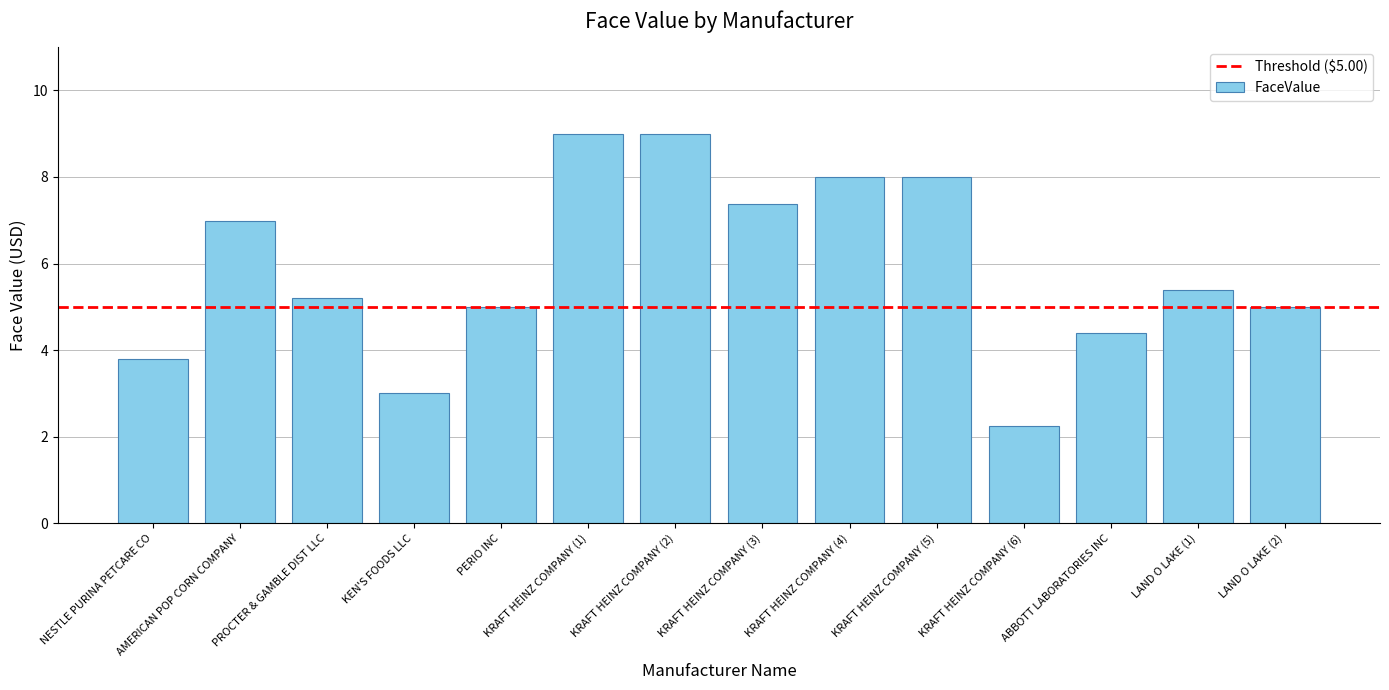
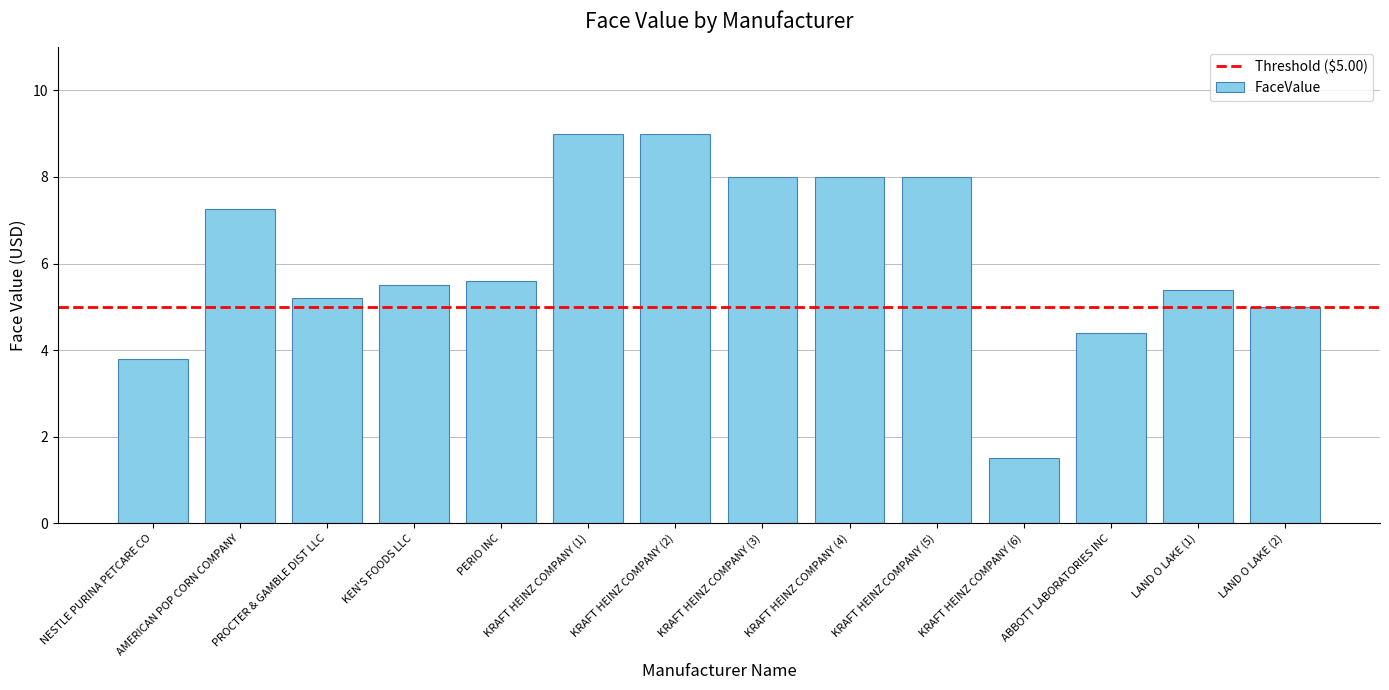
  {
    "NESTLE PURINA PETCARE CO": 3.8,
-   "AMERICAN POP CORN COMPANY": 7.0,
+   "AMERICAN POP CORN COMPANY": 7.3,
    "PROCTER & GAMBLE DIST LLC": 5.2,
-   "KEN'S FOODS LLC": 3.0,
-   "PERIO INC": 5.0,
+   "KEN'S FOODS LLC": 5.5,
+   "PERIO INC": 5.6,
    "KRAFT HEINZ COMPANY (1)": 9.0,
    "KRAFT HEINZ COMPANY (2)": 9.0,
-   "KRAFT HEINZ COMPANY (3)": 7.4,
+   "KRAFT HEINZ COMPANY (3)": 8.0,
    "KRAFT HEINZ COMPANY (4)": 8.0,
    "KRAFT HEINZ COMPANY (5)": 8.0,
-   "KRAFT HEINZ COMPANY (6)": 2.3,
+   "KRAFT HEINZ COMPANY (6)": 1.5,
    "ABBOTT LABORATORIES INC": 4.4,
    "LAND O LAKE (1)": 5.4,
    "LAND O LAKE (2)": 5.0
  }
